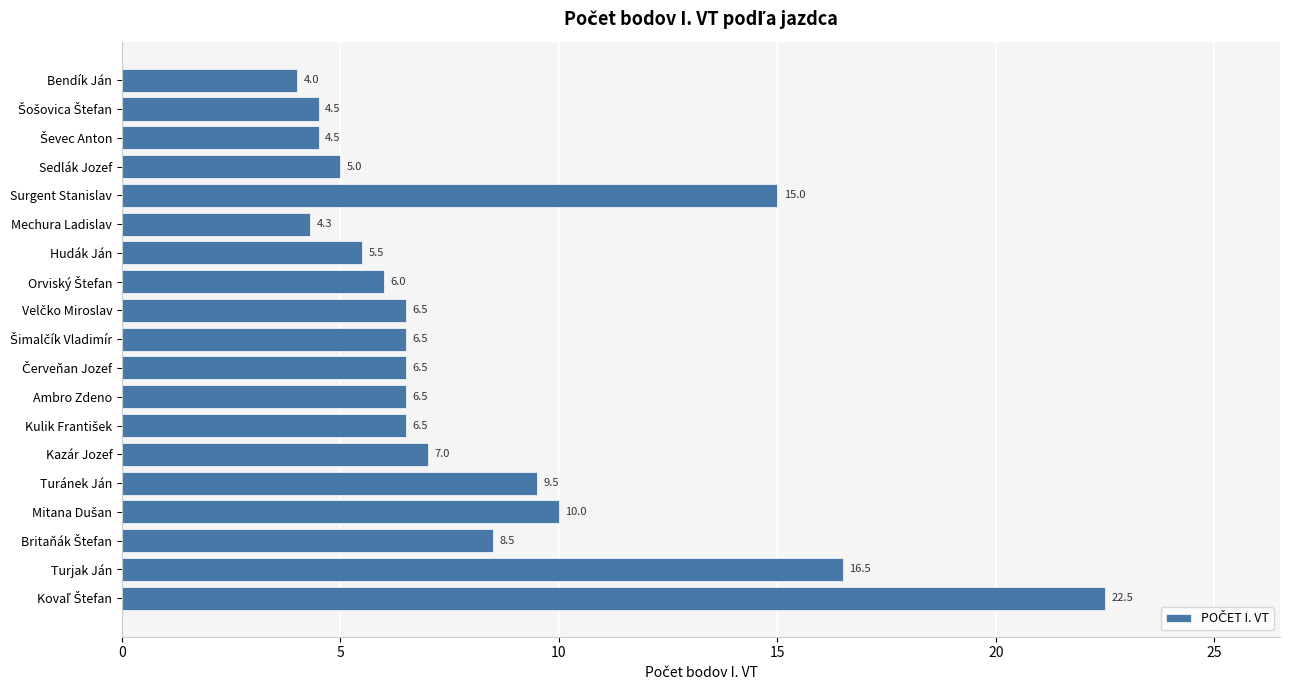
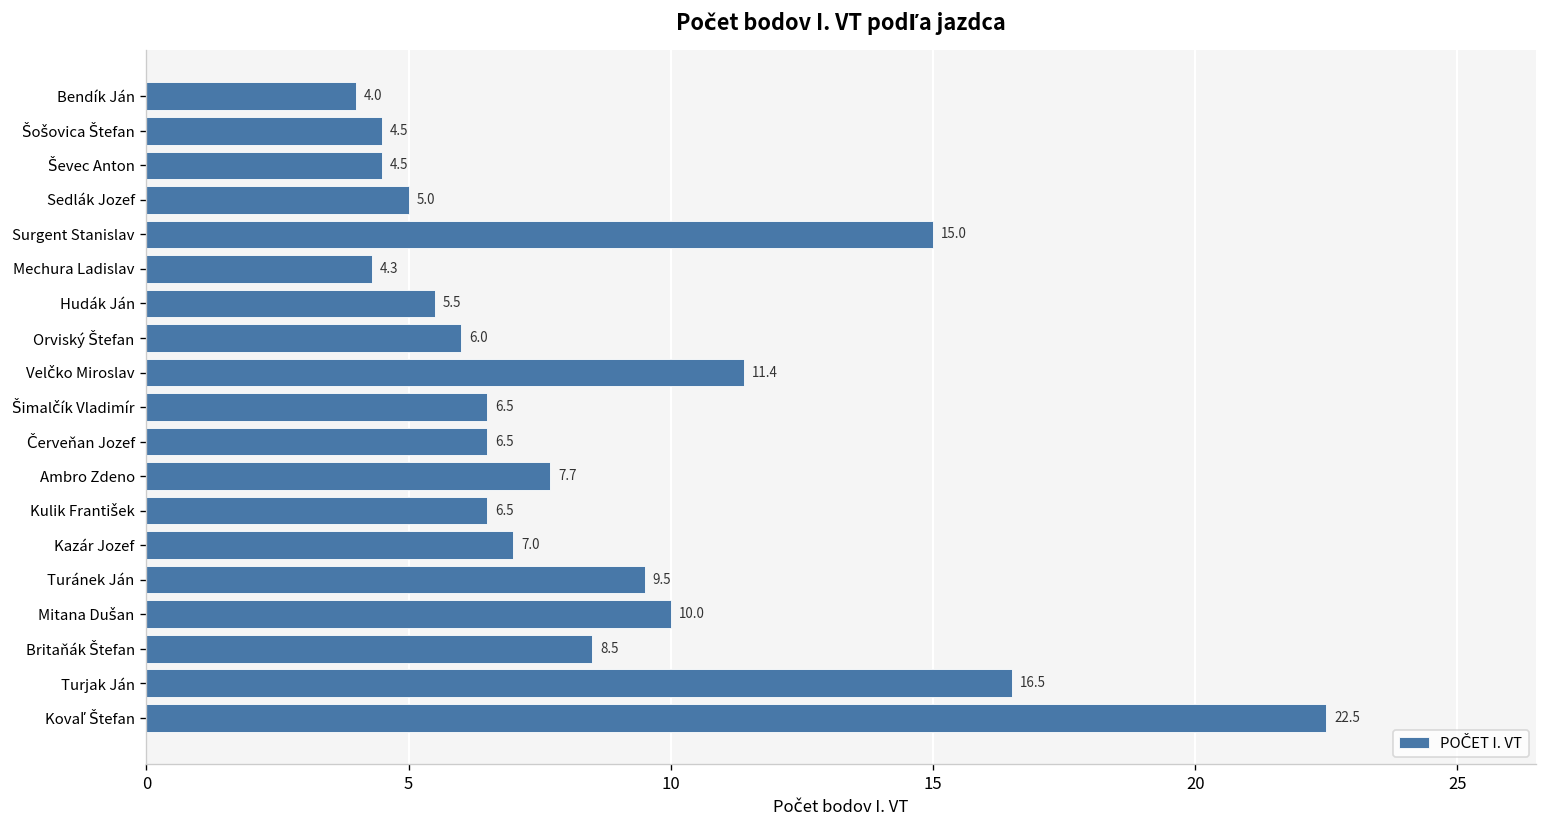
  {
    "Bendík Ján": 4.0,
    "Šošovica Štefan": 4.5,
    "Ševec Anton": 4.5,
    "Sedlák Jozef": 5.0,
    "Surgent Stanislav": 15.0,
    "Mechura Ladislav": 4.3,
    "Hudák Ján": 5.5,
    "Orviský Štefan": 6.0,
-   "Velčko Miroslav": 6.5,
+   "Velčko Miroslav": 11.4,
    "Šimalčík Vladimír": 6.5,
    "Červeňan Jozef": 6.5,
-   "Ambro Zdeno": 6.5,
+   "Ambro Zdeno": 7.7,
    "Kulik František": 6.5,
    "Kazár Jozef": 7.0,
    "Turánek Ján": 9.5,
    "Mitana Dušan": 10.0,
    "Britaňák Štefan": 8.5,
    "Turjak Ján": 16.5,
    "Kovaľ Štefan": 22.5
  }
